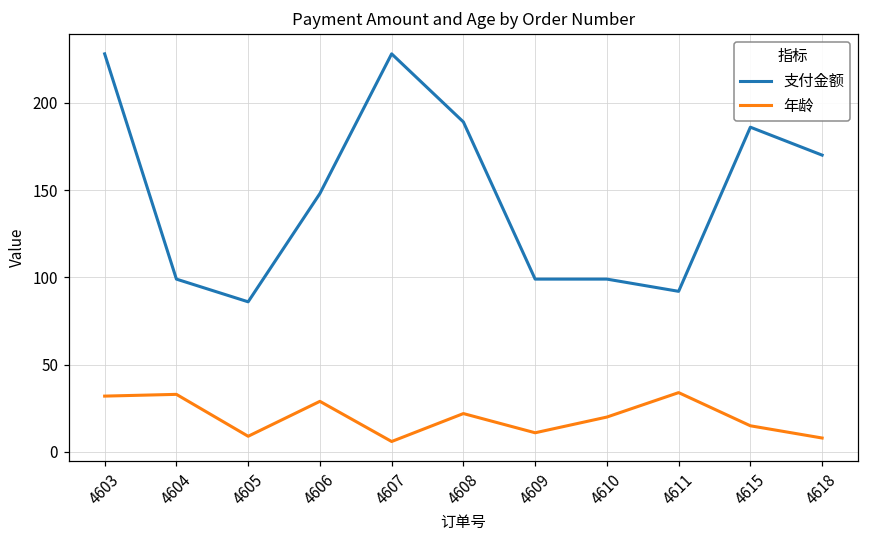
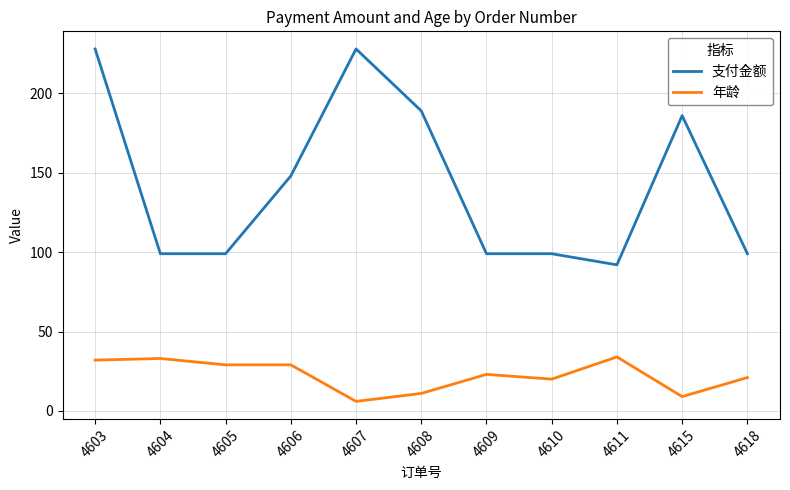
  {
    "支付金额": {
      "4603": 228,
      "4604": 99,
-     "4605": 86,
+     "4605": 99,
      "4606": 148,
      "4607": 228,
      "4608": 189,
      "4609": 99,
      "4610": 99,
      "4611": 92,
      "4615": 186,
-     "4618": 170
+     "4618": 99
    },
    "年龄": {
      "4603": 32,
      "4604": 33,
-     "4605": 9,
+     "4605": 29,
      "4606": 29,
      "4607": 6,
-     "4608": 22,
-     "4609": 11,
+     "4608": 11,
+     "4609": 23,
      "4610": 20,
      "4611": 34,
-     "4615": 15,
-     "4618": 8
+     "4615": 9,
+     "4618": 21
    }
  }
